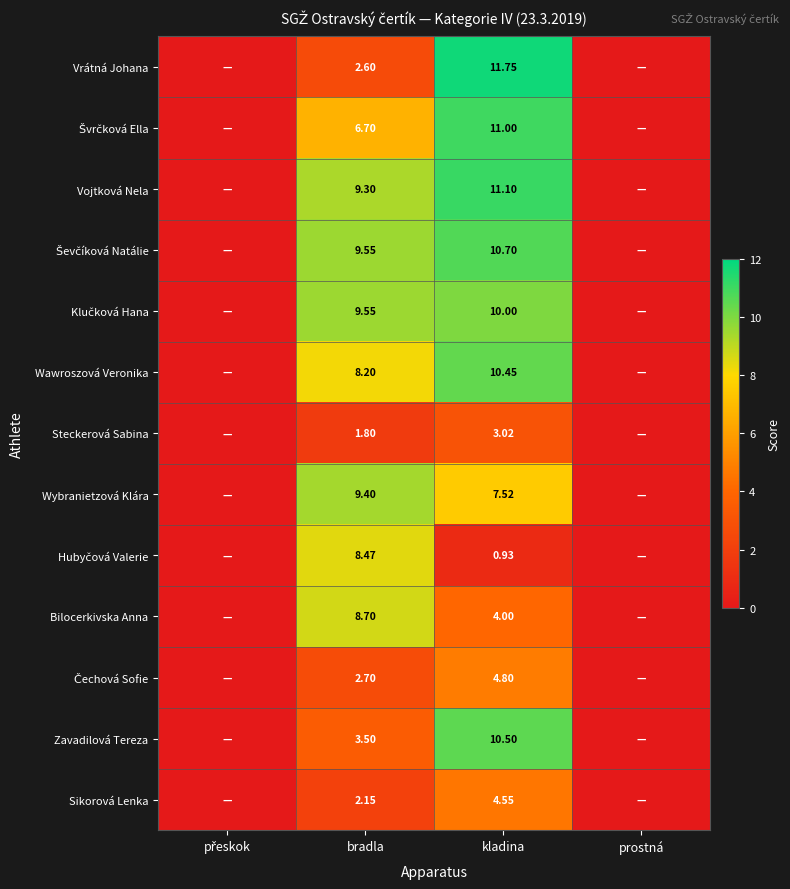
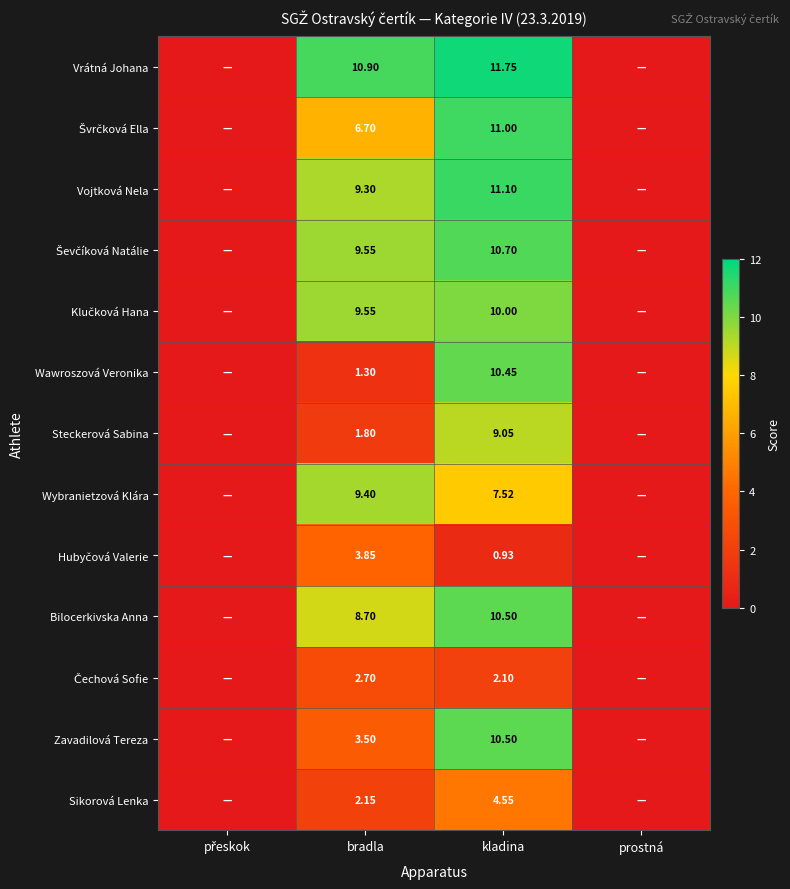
  {
    "Vrátná Johana": {
-     "bradla": 2.60,
+     "bradla": 10.90,
      "kladina": 11.75
    },
    "Švrčková Ella": {
      "bradla": 6.70,
      "kladina": 11.00
    },
    "Vojtková Nela": {
      "bradla": 9.30,
      "kladina": 11.10
    },
    "Ševčíková Natálie": {
      "bradla": 9.55,
      "kladina": 10.70
    },
    "Klučková Hana": {
      "bradla": 9.55,
      "kladina": 10.00
    },
    "Wawroszová Veronika": {
-     "bradla": 8.20,
+     "bradla": 1.30,
      "kladina": 10.45
    },
    "Steckerová Sabina": {
      "bradla": 1.80,
-     "kladina": 3.02
+     "kladina": 9.05
    },
    "Wybranietzová Klára": {
      "bradla": 9.40,
      "kladina": 7.52
    },
    "Hubyčová Valerie": {
-     "bradla": 8.47,
+     "bradla": 3.85,
      "kladina": 0.93
    },
    "Bilocerkivska Anna": {
      "bradla": 8.70,
-     "kladina": 4.00
+     "kladina": 10.50
    },
    "Čechová Sofie": {
      "bradla": 2.70,
-     "kladina": 4.80
+     "kladina": 2.10
    },
    "Zavadilová Tereza": {
      "bradla": 3.50,
      "kladina": 10.50
    },
    "Sikorová Lenka": {
      "bradla": 2.15,
      "kladina": 4.55
    }
  }
